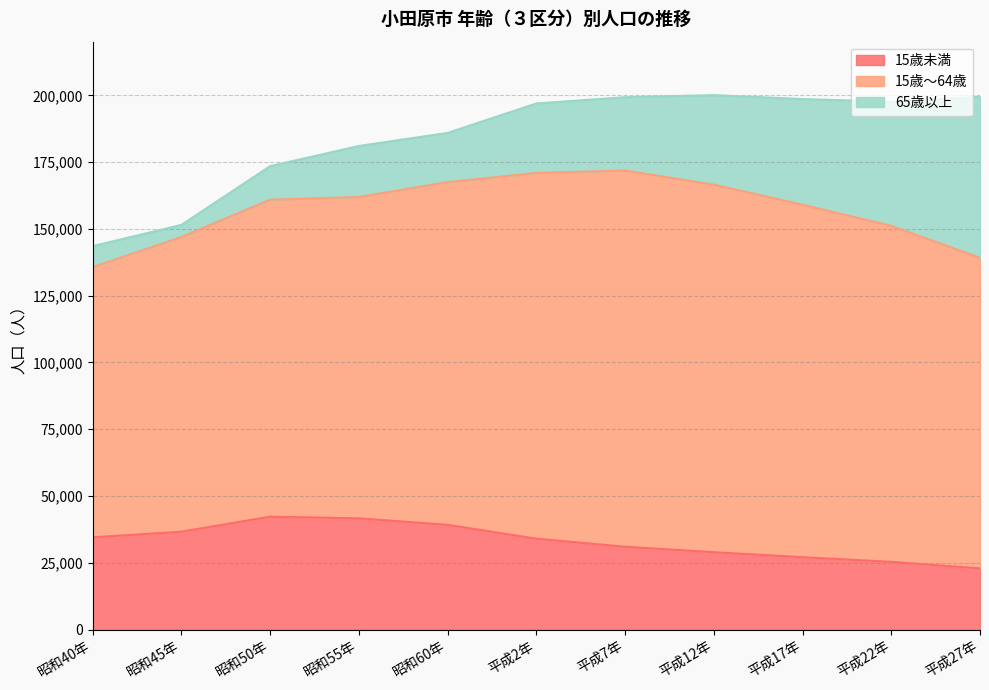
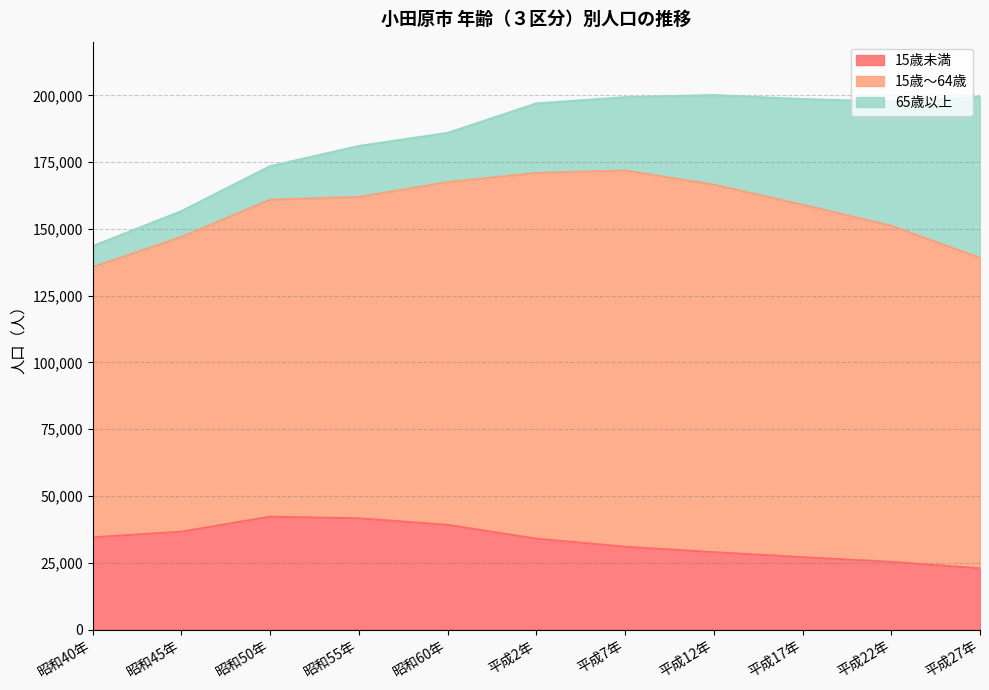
  {
    "65歳以上": {
      "昭和40年": "8,000",
-     "昭和45年": "5,000",
+     "昭和45年": "10,000",
      "昭和50年": "13,000",
      "昭和55年": "19,000",
      "昭和60年": "18,000",
      "平成2年": "26,000",
      "平成7年": "27,000",
      "平成12年": "34,000",
      "平成17年": "40,000",
      "平成27年": "60,000"
    }
  }
